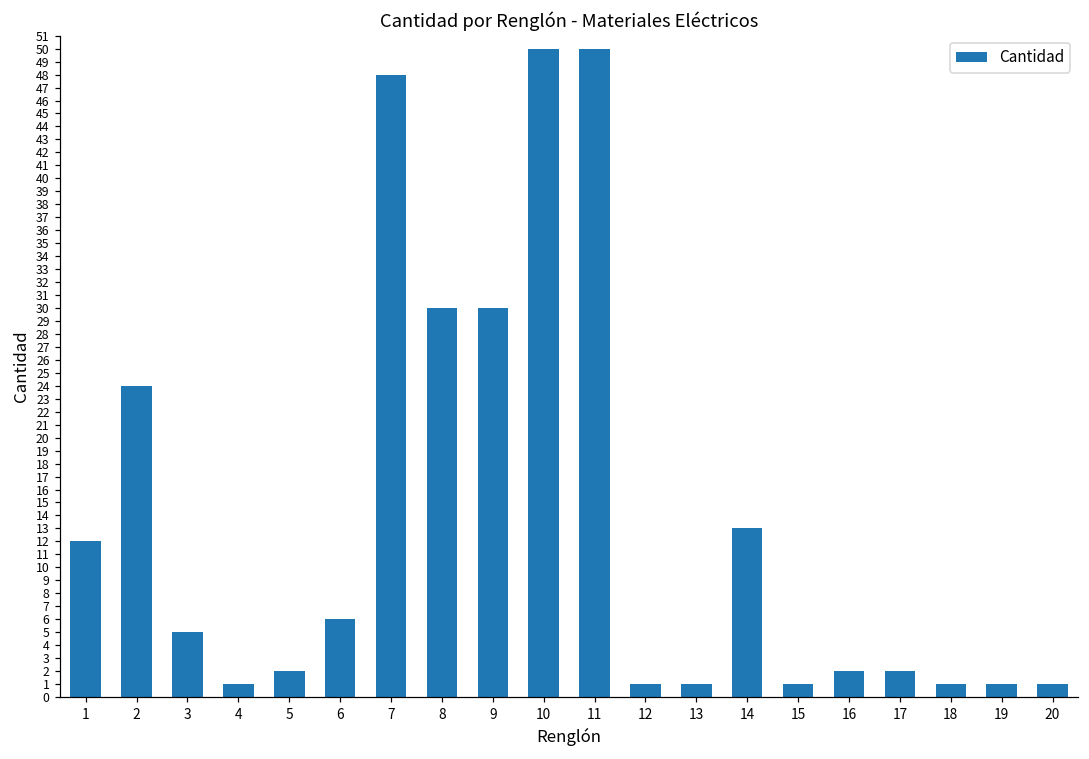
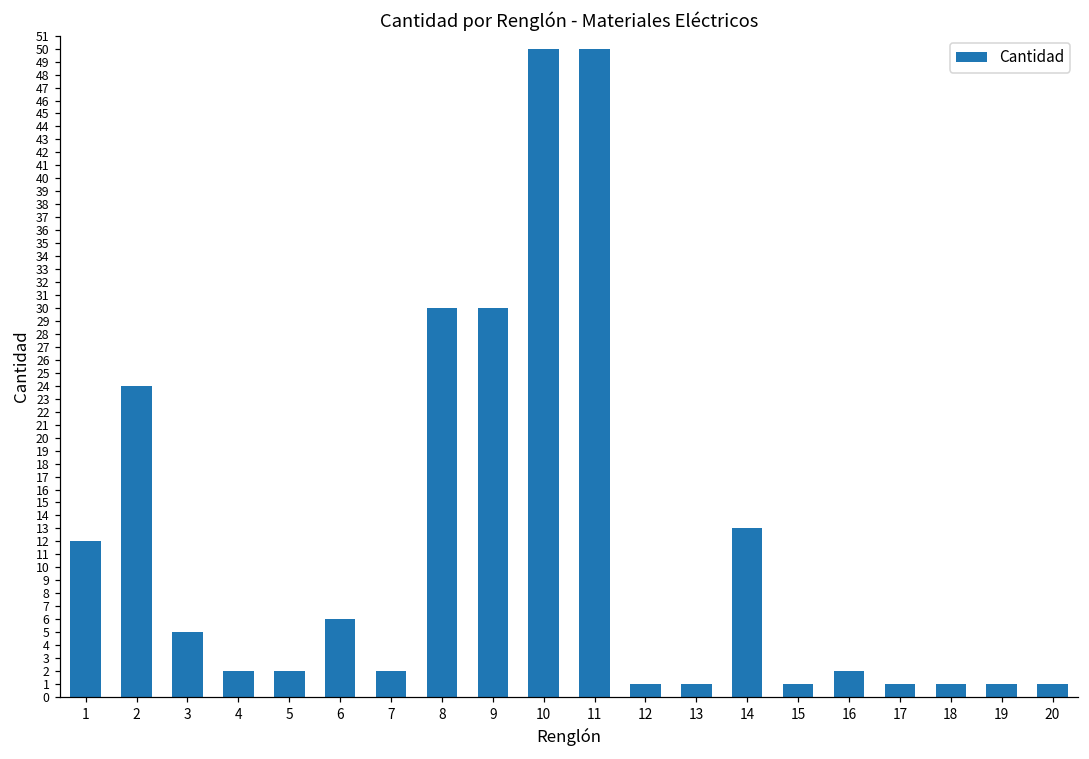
  {
    "1": 12,
    "2": 24,
    "3": 5,
-   "4": 1,
+   "4": 2,
    "5": 2,
    "6": 6,
-   "7": 48,
+   "7": 2,
    "8": 30,
    "9": 30,
    "10": 50,
    "11": 50,
    "12": 1,
    "13": 1,
    "14": 13,
    "15": 1,
    "16": 2,
-   "17": 2,
+   "17": 1,
    "18": 1,
    "19": 1,
    "20": 1
  }
